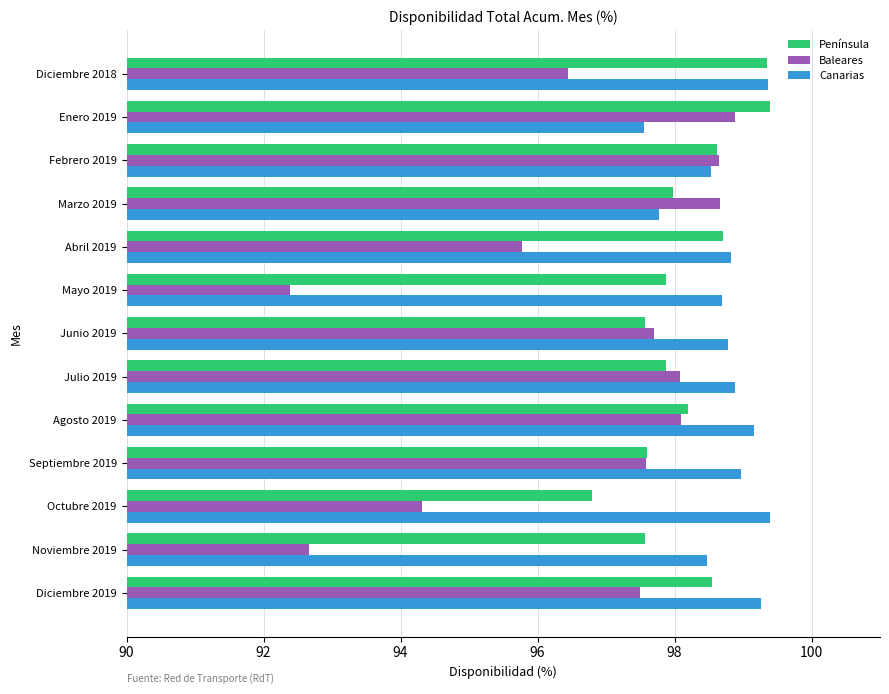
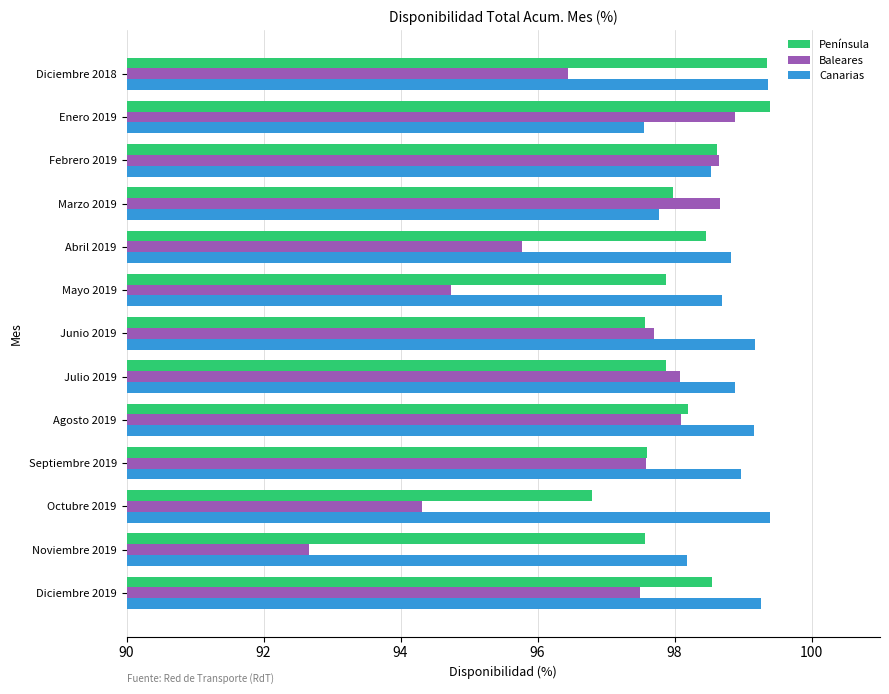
  {
    "Península": {
      "Diciembre 2018": 99.4,
      "Enero 2019": 99.4,
      "Febrero 2019": 98.6,
      "Marzo 2019": 98.0,
-     "Abril 2019": 98.7,
+     "Abril 2019": 98.5,
      "Mayo 2019": 97.9,
      "Junio 2019": 97.6,
      "Julio 2019": 97.9,
      "Agosto 2019": 98.2,
      "Septiembre 2019": 97.6,
      "Octubre 2019": 96.8,
      "Noviembre 2019": 97.6,
      "Diciembre 2019": 98.6
    },
    "Baleares": {
      "Diciembre 2018": 96.4,
      "Enero 2019": 98.9,
      "Febrero 2019": 98.7,
      "Marzo 2019": 98.7,
      "Abril 2019": 95.8,
-     "Mayo 2019": 92.4,
+     "Mayo 2019": 94.7,
      "Junio 2019": 97.7,
      "Julio 2019": 98.1,
      "Agosto 2019": 98.1,
      "Septiembre 2019": 97.6,
      "Octubre 2019": 94.3,
      "Noviembre 2019": 92.7,
      "Diciembre 2019": 97.5
    },
    "Canarias": {
      "Diciembre 2018": 99.4,
      "Enero 2019": 97.6,
      "Febrero 2019": 98.5,
      "Marzo 2019": 97.8,
      "Abril 2019": 98.8,
      "Mayo 2019": 98.7,
-     "Junio 2019": 98.8,
+     "Junio 2019": 99.2,
      "Julio 2019": 98.9,
      "Agosto 2019": 99.2,
      "Septiembre 2019": 99.0,
      "Octubre 2019": 99.4,
-     "Noviembre 2019": 98.5,
+     "Noviembre 2019": 98.2,
      "Diciembre 2019": 99.3
    }
  }
